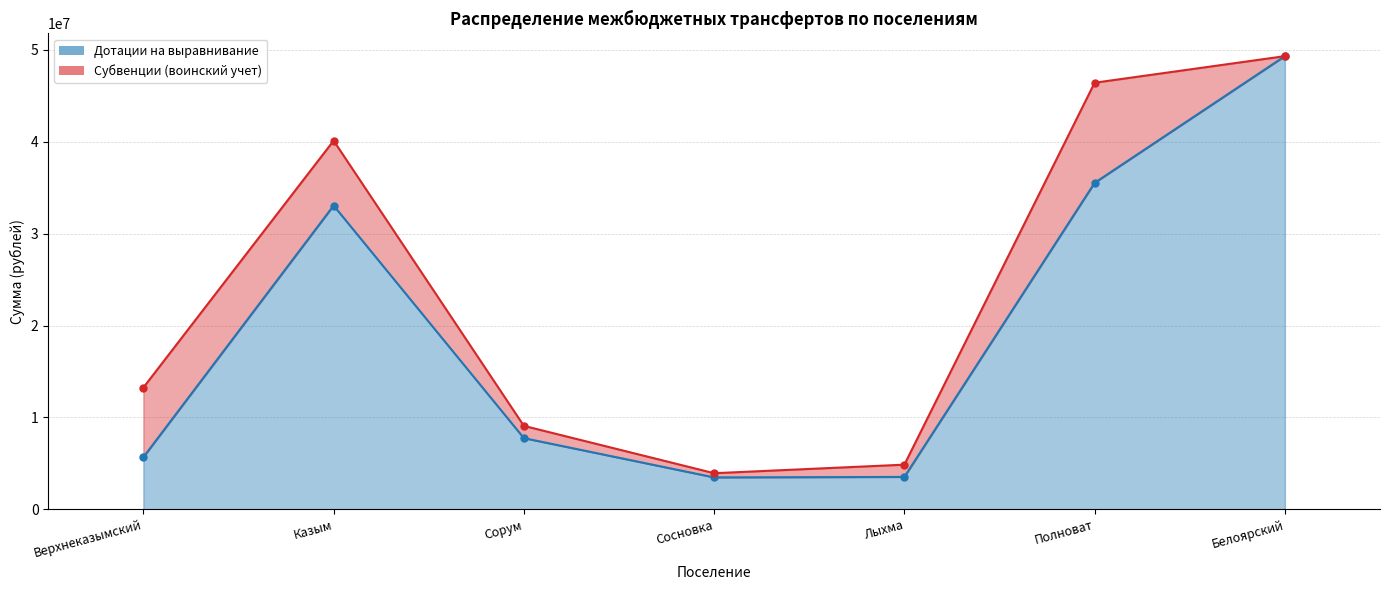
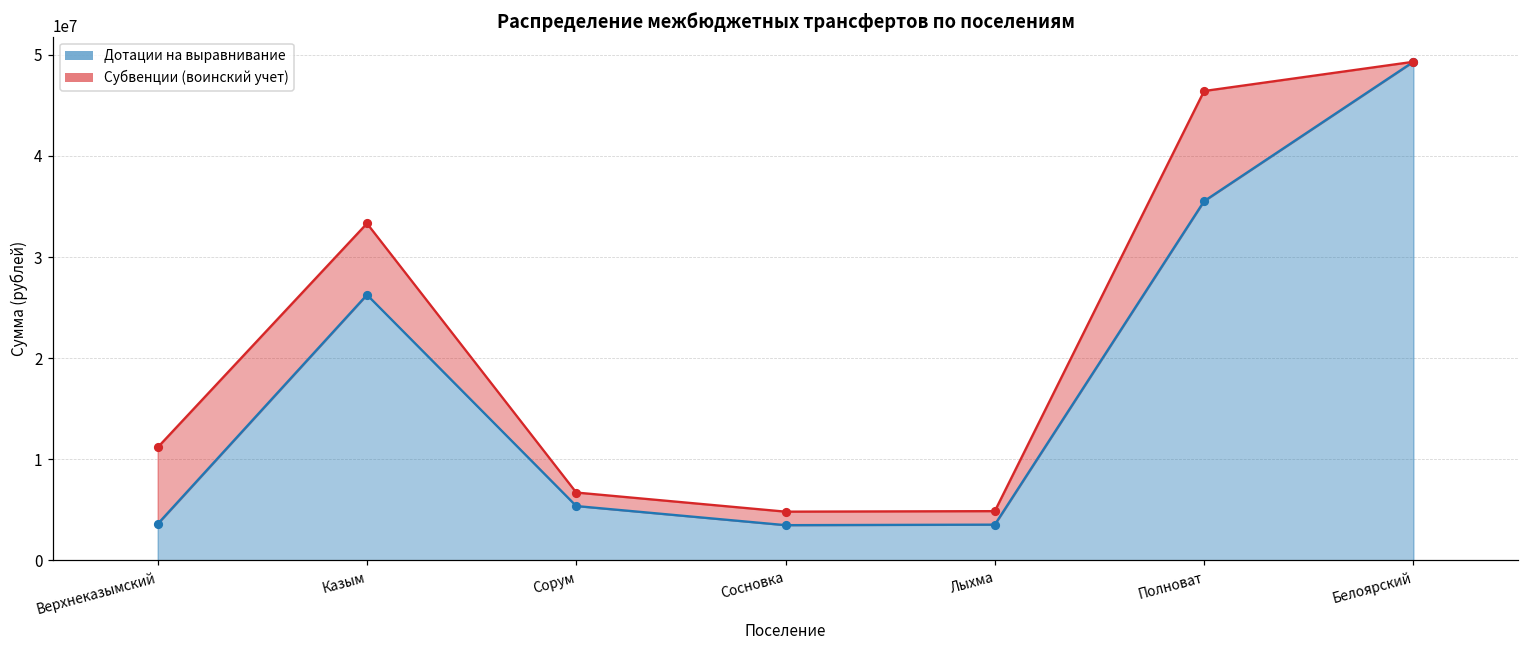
  {
    "Дотации на выравнивание": {
-     "Верхнеказымский": 6000000,
-     "Казым": 33000000,
-     "Сорум": 8000000,
+     "Верхнеказымский": 4000000,
+     "Казым": 26000000,
+     "Сорум": 5000000,
      "Сосновка": 3000000,
      "Лыхма": 4000000,
      "Полноват": 36000000
    },
    "Субвенции (воинский учет)": {
      "Верхнеказымский": 8000000,
      "Казым": 7000000,
      "Сорум": 1000000,
-     "Сосновка": 0,
+     "Сосновка": 1000000,
      "Лыхма": 1000000,
      "Полноват": 11000000
    }
  }
